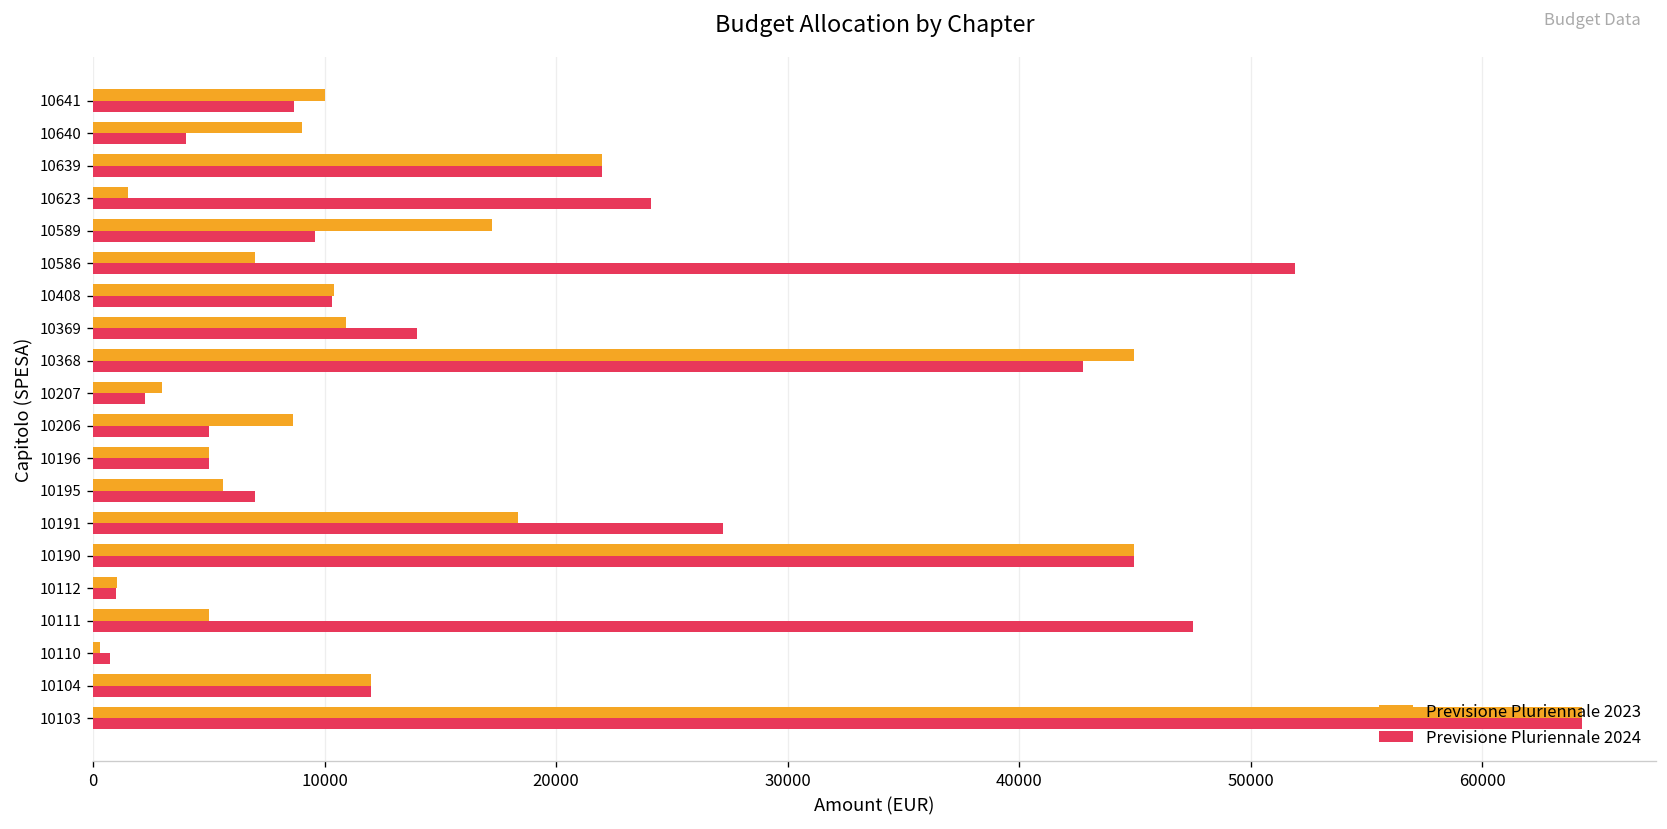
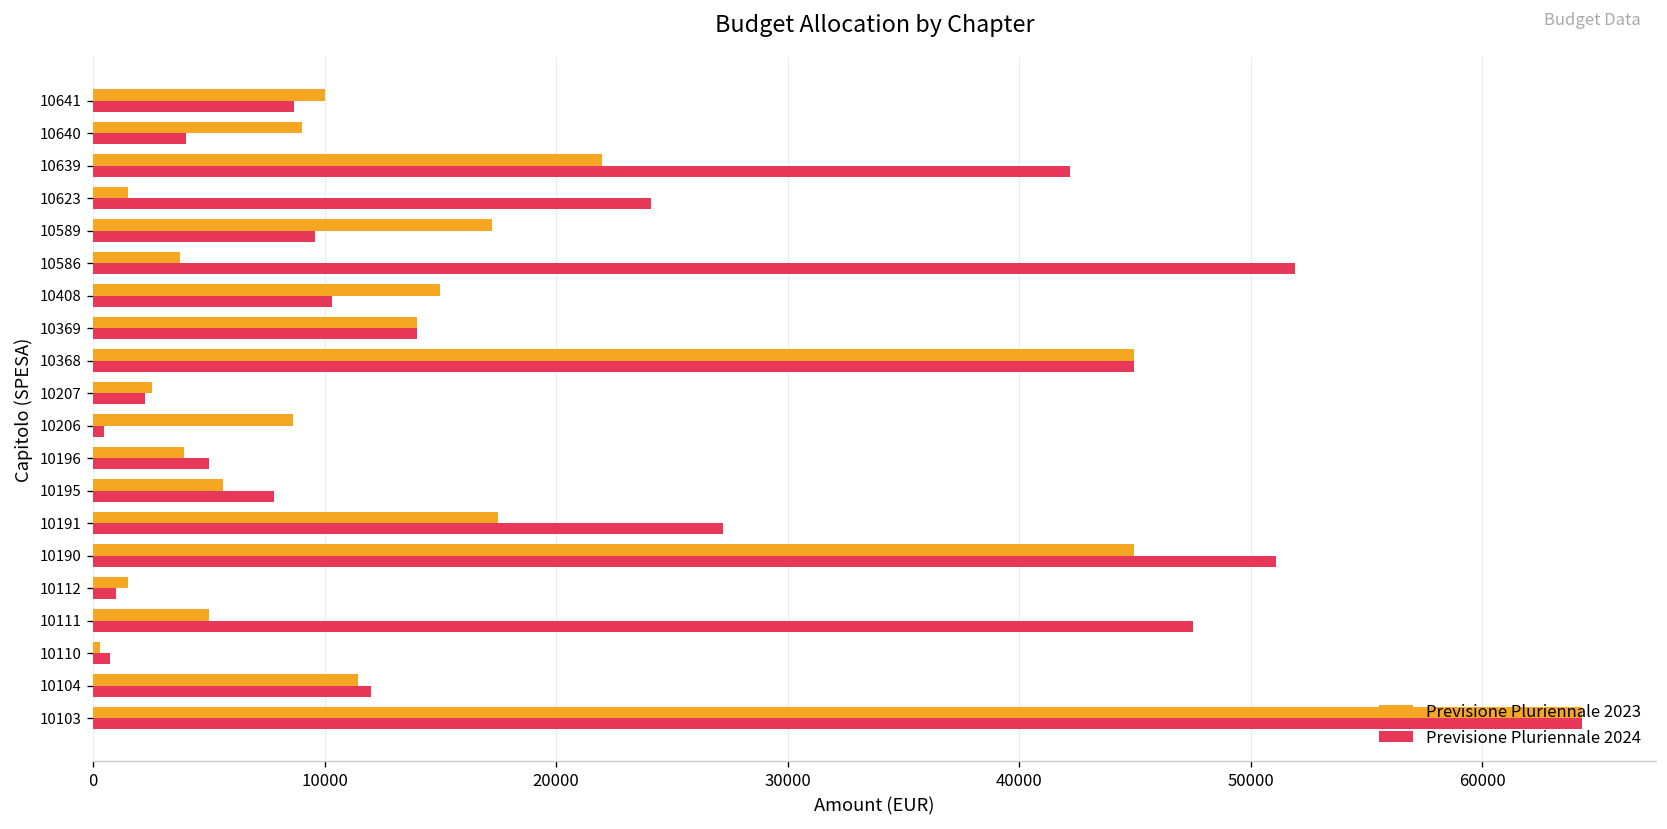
  {
    "Previsione Pluriennale 2023": {
      "10641": 10000,
      "10640": 9000,
      "10639": 22000,
      "10623": 1500,
      "10589": 17300,
-     "10586": 7000,
-     "10408": 10400,
-     "10369": 10900,
+     "10586": 3800,
+     "10408": 15000,
+     "10369": 14000,
      "10368": 45000,
-     "10207": 3000,
+     "10207": 2500,
      "10206": 8600,
-     "10196": 5000,
+     "10196": 3900,
      "10195": 5600,
-     "10191": 18400,
+     "10191": 17500,
      "10190": 45000,
-     "10112": 1000,
+     "10112": 1500,
      "10111": 5000,
      "10110": 300,
-     "10104": 12000,
+     "10104": 11500,
      "10103": 64300
    },
    "Previsione Pluriennale 2024": {
      "10641": 8700,
      "10640": 4000,
-     "10639": 22000,
+     "10639": 42200,
      "10623": 24100,
      "10589": 9600,
      "10586": 51900,
      "10408": 10300,
      "10369": 14000,
-     "10368": 42800,
+     "10368": 45000,
      "10207": 2200,
-     "10206": 5000,
+     "10206": 500,
      "10196": 5000,
-     "10195": 7000,
+     "10195": 7800,
      "10191": 27200,
-     "10190": 45000,
+     "10190": 51100,
      "10112": 1000,
      "10111": 47500,
      "10110": 700,
      "10104": 12000,
      "10103": 64300
    }
  }
